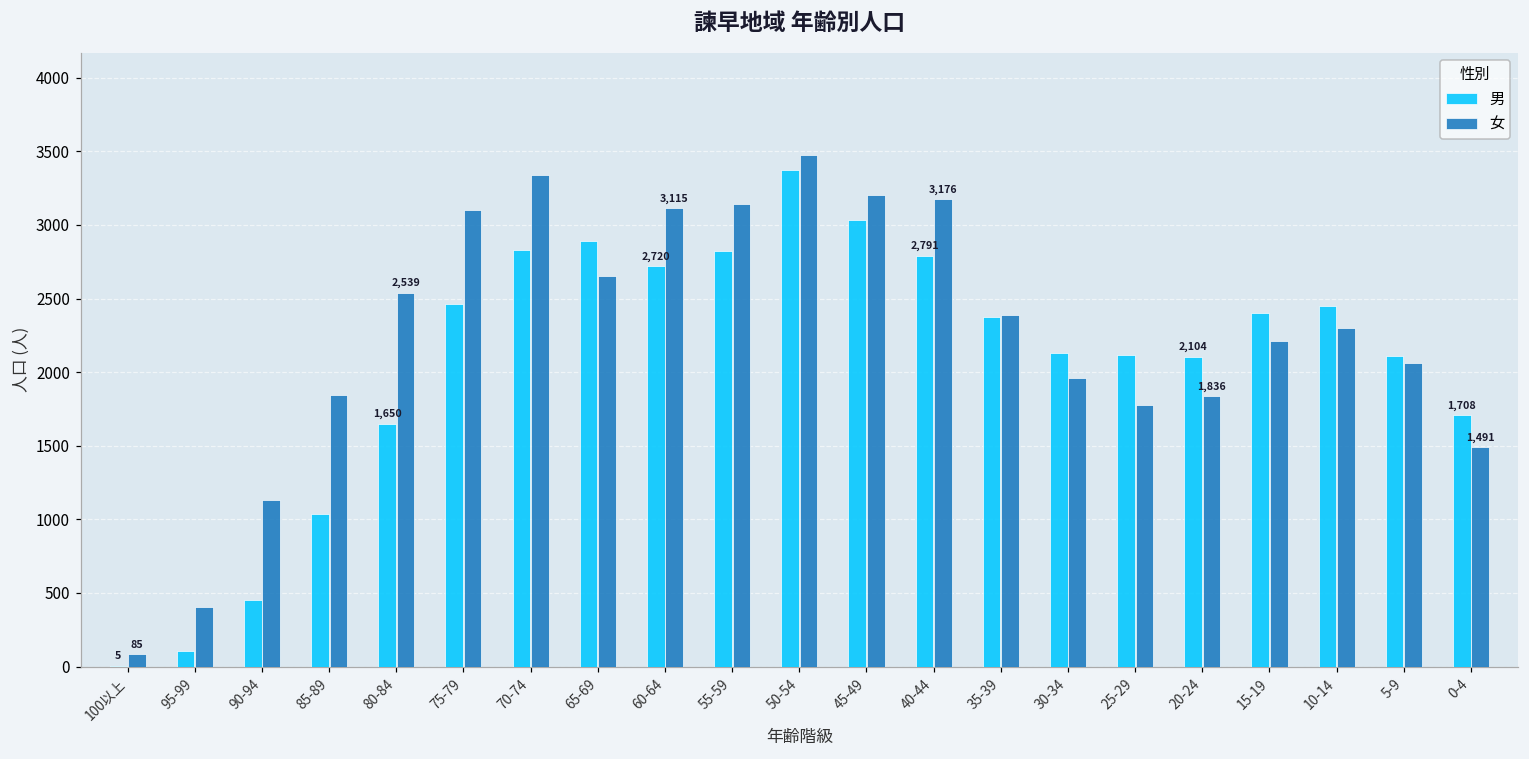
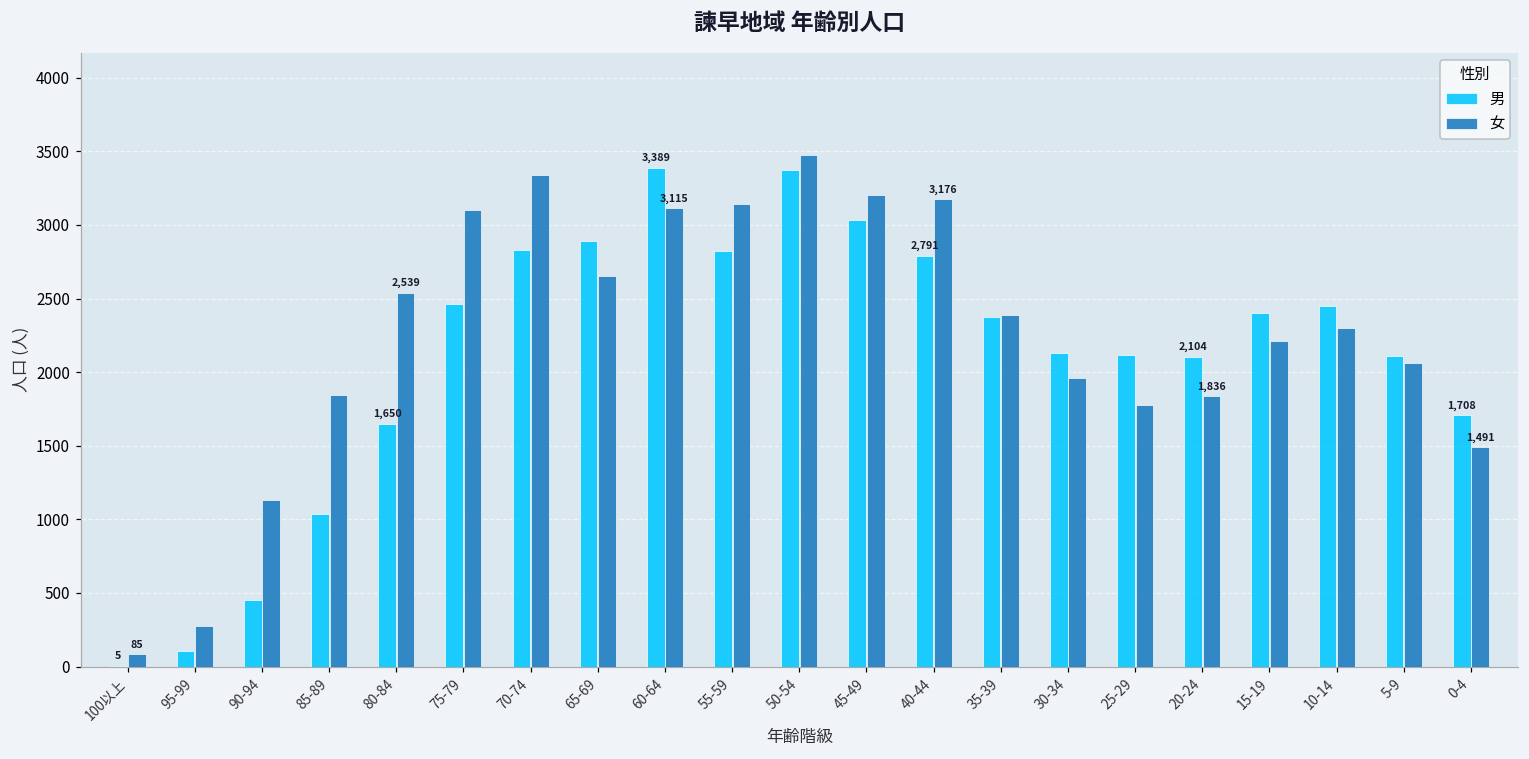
  {
    "男": {
      "100以上": "5",
      "80-84": "1,650",
-     "60-64": "2,720",
+     "60-64": "3,389",
      "40-44": "2,791",
      "20-24": "2,104",
      "0-4": "1,708"
    },
    "女": {
-     "95-99": "410",
+     "95-99": "280",
      "90-94": "1130",
      "85-89": "1850",
      "75-79": "3100",
      "70-74": "3340",
      "65-69": "2650",
      "55-59": "3140",
      "50-54": "3480",
      "45-49": "3210",
      "35-39": "2390",
      "30-34": "1960",
      "25-29": "1780",
      "15-19": "2210",
      "10-14": "2300",
      "5-9": "2060"
    }
  }
